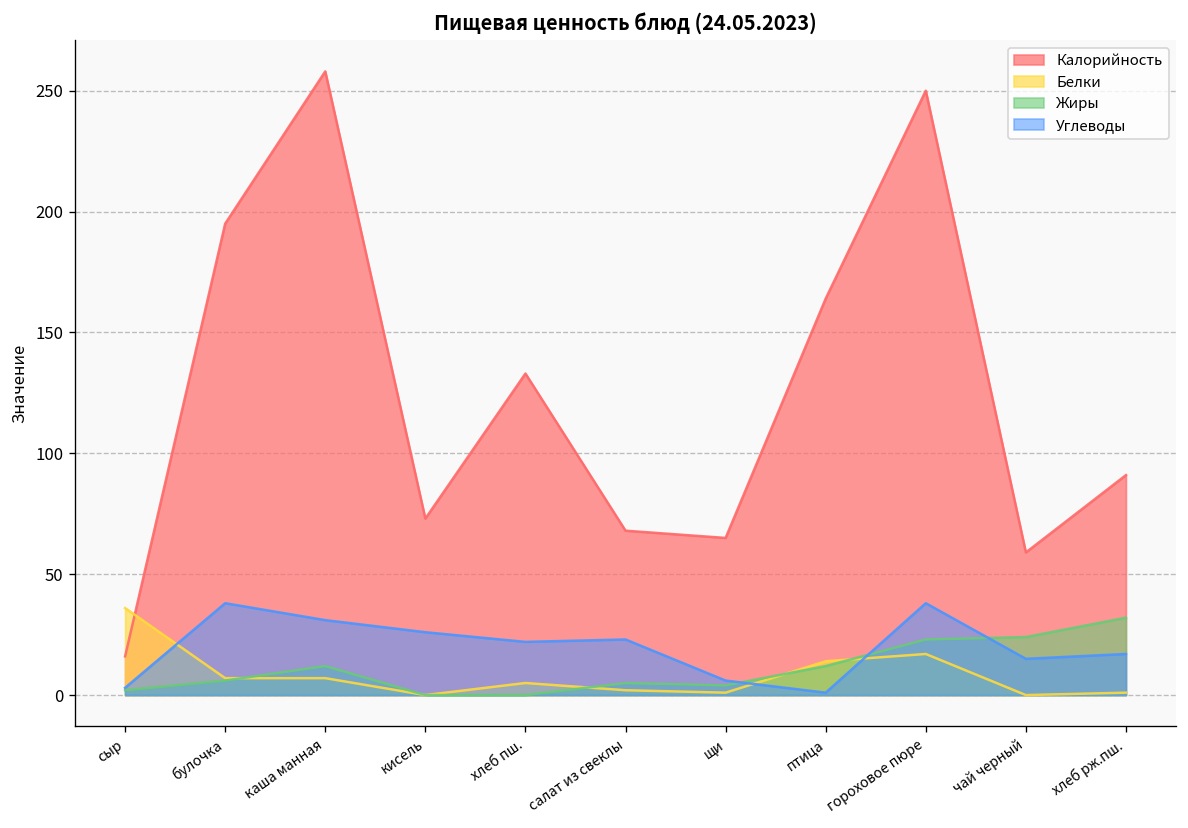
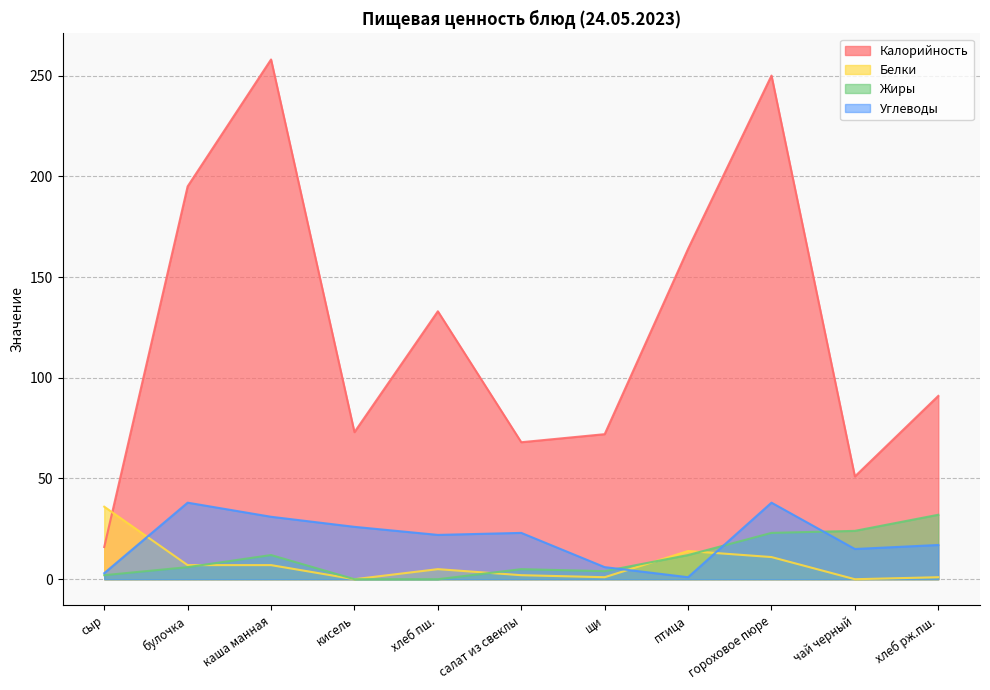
  {
    "Калорийность": {
      "сыр": 16,
      "булочка": 195,
      "каша манная": 258,
      "кисель": 73,
      "хлеб пш.": 133,
      "салат из свеклы": 68,
-     "щи": 65,
+     "щи": 72,
      "птица": 164,
      "гороховое пюре": 250,
-     "чай черный": 59,
+     "чай черный": 51,
      "хлеб рж.пш.": 91
    },
    "Белки": {
      "сыр": 36,
      "каша манная": 7,
      "хлеб пш.": 5,
      "салат из свеклы": 2,
      "щи": 1,
      "птица": 14,
-     "гороховое пюре": 17,
+     "гороховое пюре": 11,
      "чай черный": 0,
      "хлеб рж.пш.": 1
    },
    "Жиры": {
      "каша манная": 12,
      "хлеб пш.": 0,
      "салат из свеклы": 5,
      "щи": 4,
      "птица": 12,
      "гороховое пюре": 23,
      "чай черный": 24,
      "хлеб рж.пш.": 32
    },
    "Углеводы": {
      "булочка": 38,
      "каша манная": 31,
      "кисель": 26,
      "хлеб пш.": 22,
      "салат из свеклы": 23,
      "щи": 6,
      "птица": 1,
      "гороховое пюре": 38,
      "чай черный": 15,
      "хлеб рж.пш.": 17
    }
  }
